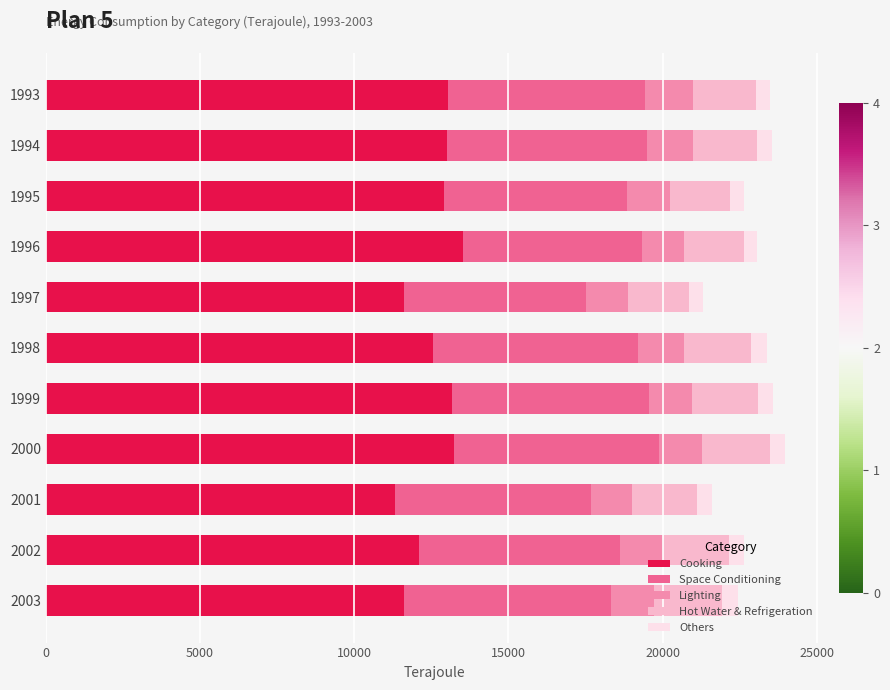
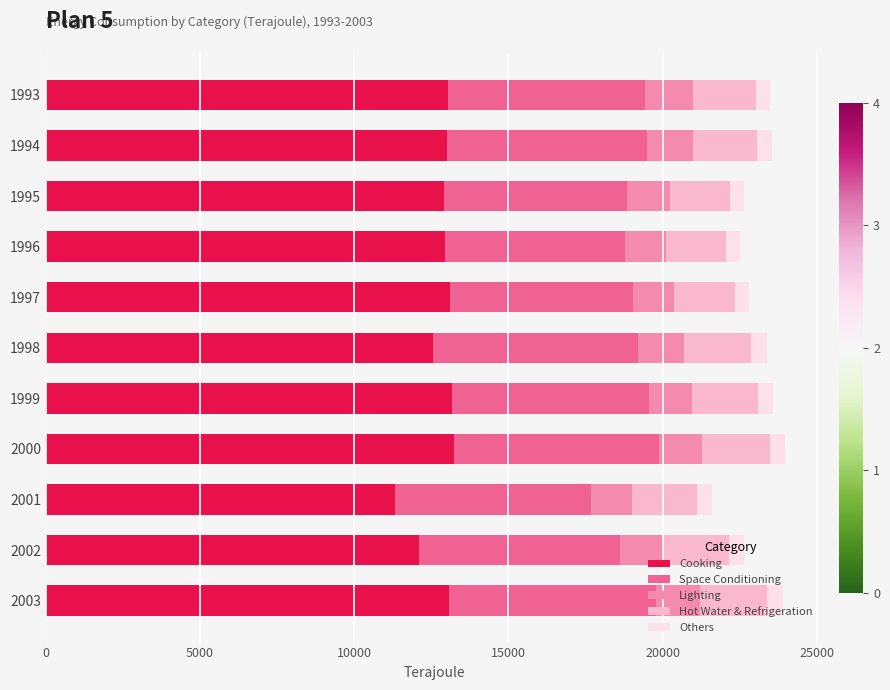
  {
    "Cooking": {
      "1993": 13000,
      "1994": 13000,
      "1995": 12900,
-     "1996": 13500,
-     "1997": 11600,
+     "1996": 12900,
+     "1997": 13100,
      "1998": 12600,
      "1999": 13200,
      "2000": 13300,
      "2001": 11300,
      "2002": 12100,
-     "2003": 11600
+     "2003": 13100
    }
  }
